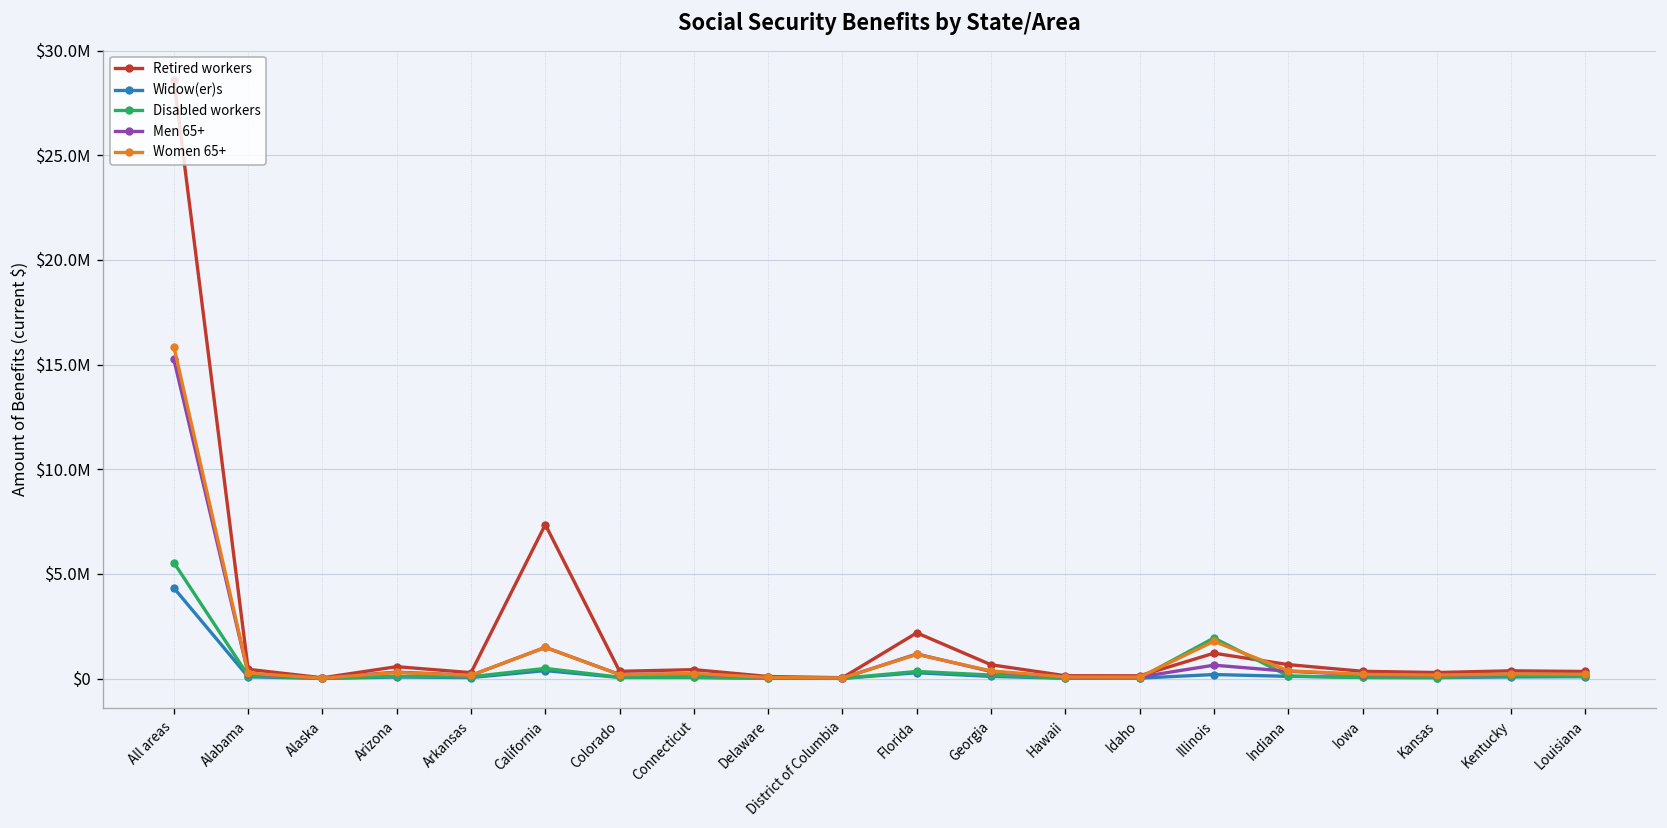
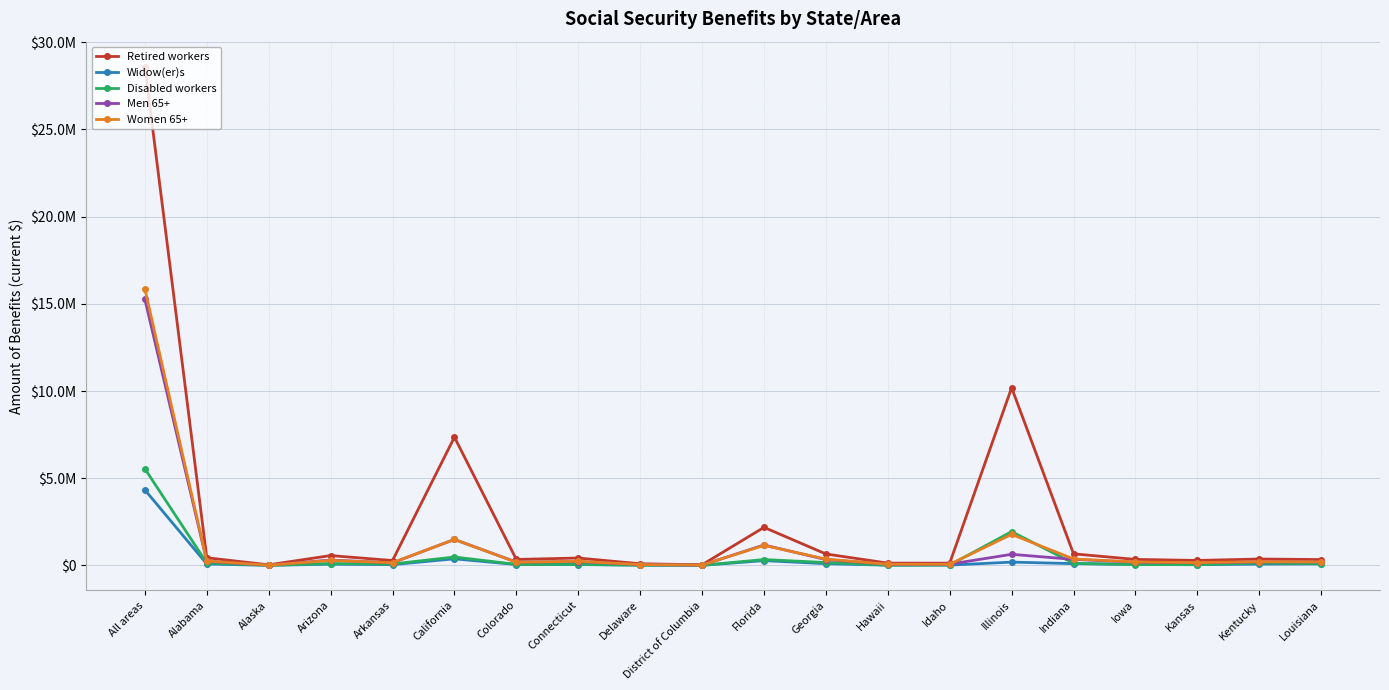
  {
    "Retired workers": {
      "Alabama": "$400000",
      "Arizona": "$600000",
      "California": "$7400000",
      "Colorado": "$300000",
      "Connecticut": "$400000",
      "Florida": "$2200000",
      "Georgia": "$700000",
-     "Illinois": "$1200000",
+     "Illinois": "$10200000",
      "Indiana": "$700000",
      "Iowa": "$300000",
      "Kentucky": "$400000"
    },
    "Widow(er)s": {
      "All areas": "$4300000",
      "Illinois": "$200000"
    },
    "Disabled workers": {
      "All areas": "$5500000",
      "Illinois": "$1900000"
    },
    "Men 65+": {
      "All areas": "$15300000",
      "Illinois": "$600000"
    },
    "Women 65+": {
      "All areas": "$15900000",
      "Illinois": "$1800000"
    }
  }
